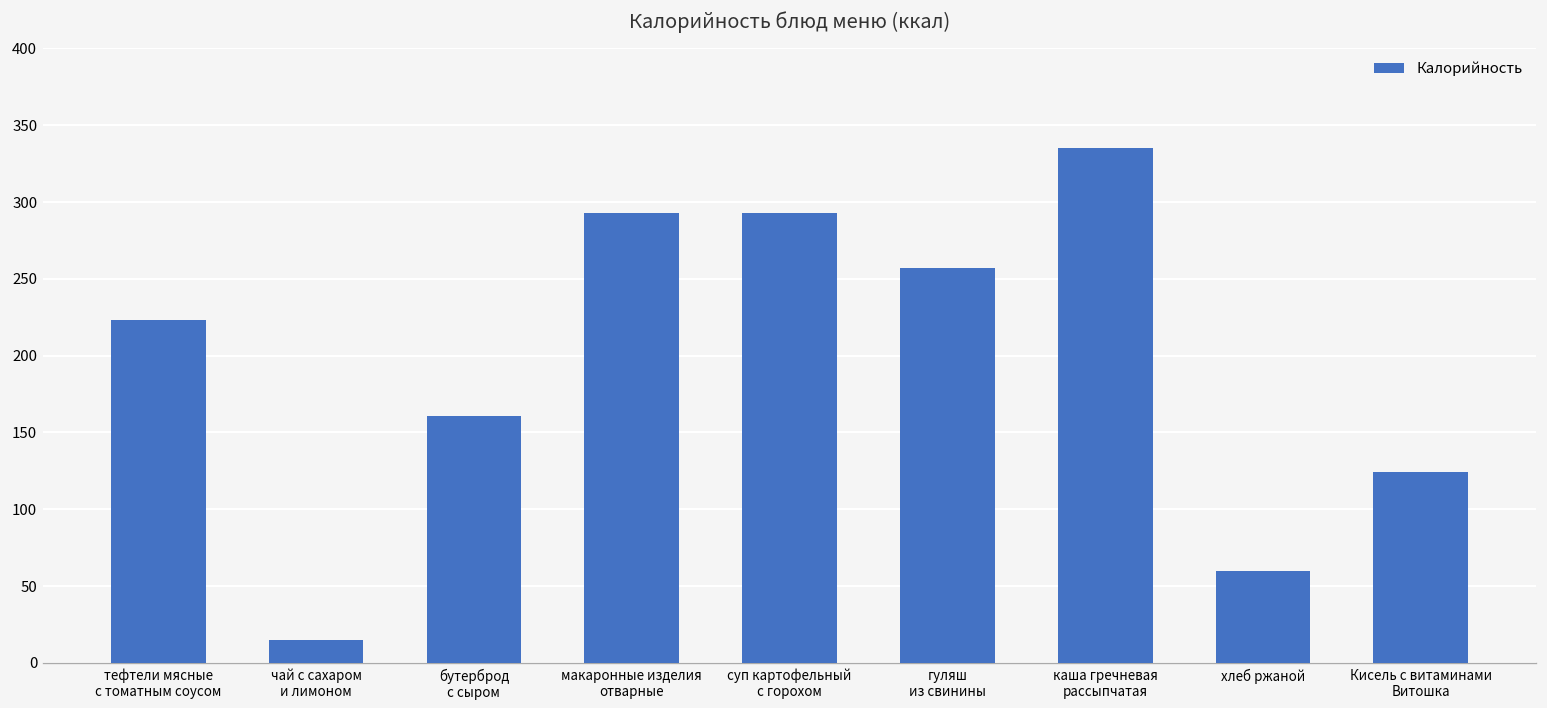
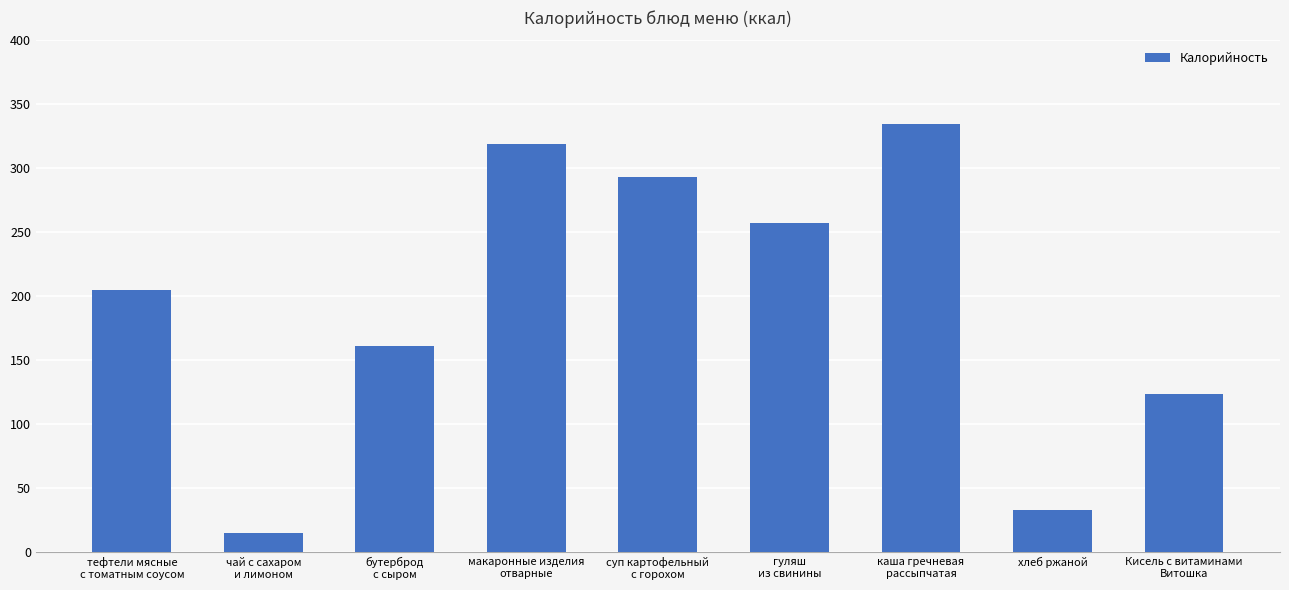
  {
-   "тефтели мясные с томатным соусом": 223,
+   "тефтели мясные с томатным соусом": 205,
    "чай с сахаром и лимоном": 15,
    "бутерброд с сыром": 161,
-   "макаронные изделия отварные": 293,
+   "макаронные изделия отварные": 319,
    "суп картофельный с горохом": 293,
    "гуляш из свинины": 257,
    "каша гречневая рассыпчатая": 335,
-   "хлеб ржаной": 60,
+   "хлеб ржаной": 33,
    "Кисель с витаминами Витошка": 124
  }
